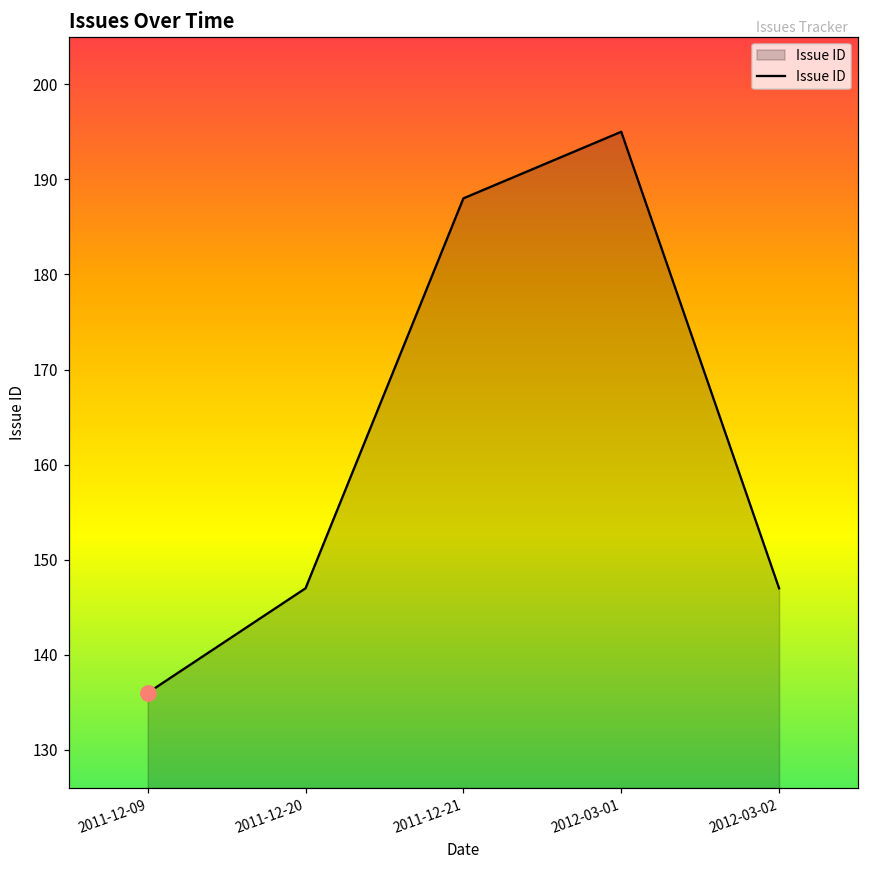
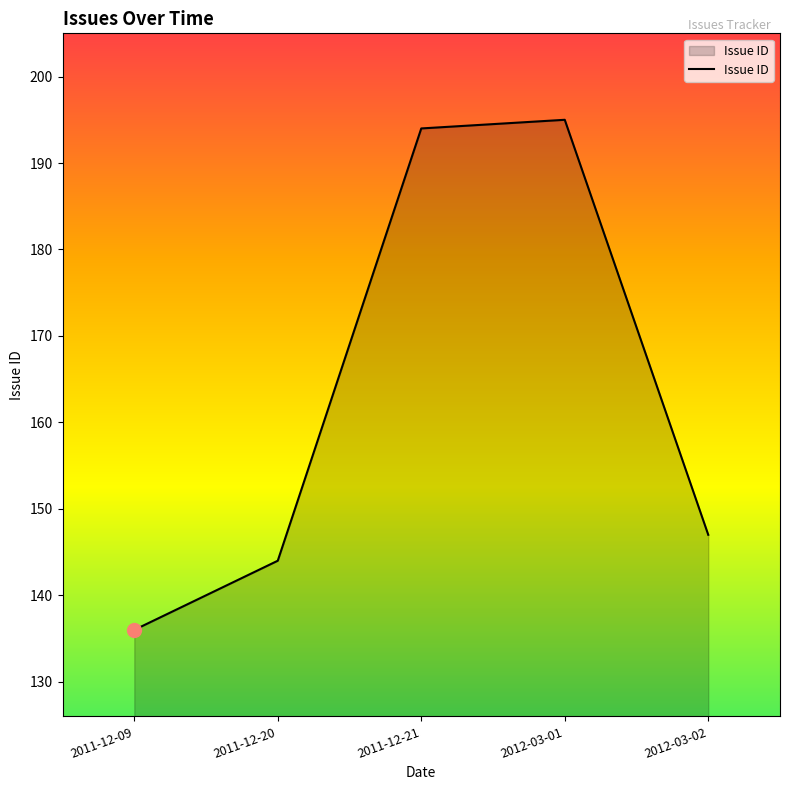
  {
    "Issue ID": {
-     "2011-12-20": 147,
-     "2011-12-21": 188,
+     "2011-12-20": 144,
+     "2011-12-21": 194,
      "2012-03-01": 195,
      "2012-03-02": 147
    }
  }
